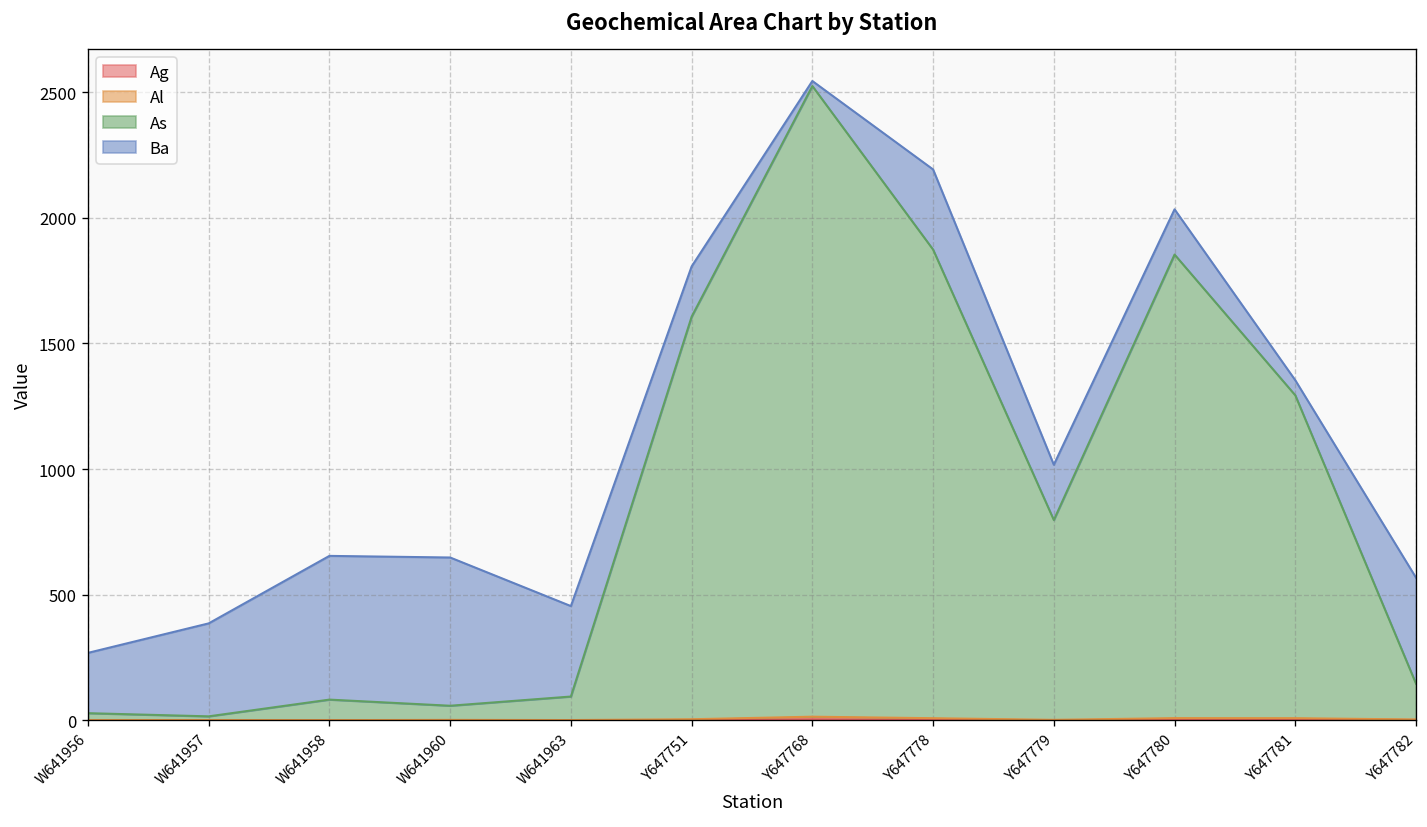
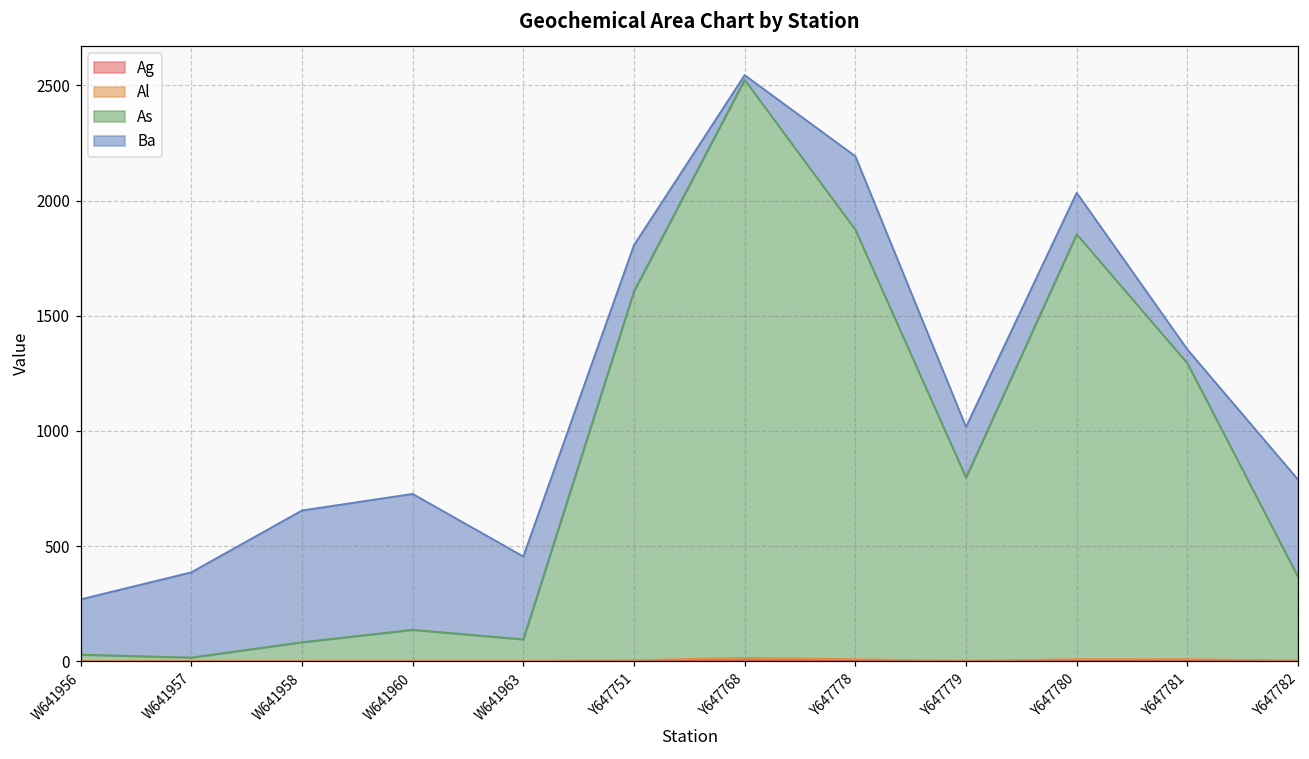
  {
    "As": {
      "W641956": 30,
      "W641957": 10,
      "W641958": 80,
-     "W641960": 60,
+     "W641960": 130,
      "W641963": 90,
      "Y647751": 1600,
      "Y647768": 2510,
      "Y647778": 1870,
      "Y647779": 800,
      "Y647780": 1850,
      "Y647781": 1290,
-     "Y647782": 140
+     "Y647782": 360
    },
    "Ba": {
      "W641956": 240,
      "W641957": 370,
      "W641958": 570,
      "W641960": 590,
      "W641963": 360,
      "Y647751": 200,
      "Y647768": 20,
      "Y647778": 320,
      "Y647779": 220,
      "Y647780": 180,
      "Y647781": 60,
      "Y647782": 420
    }
  }
